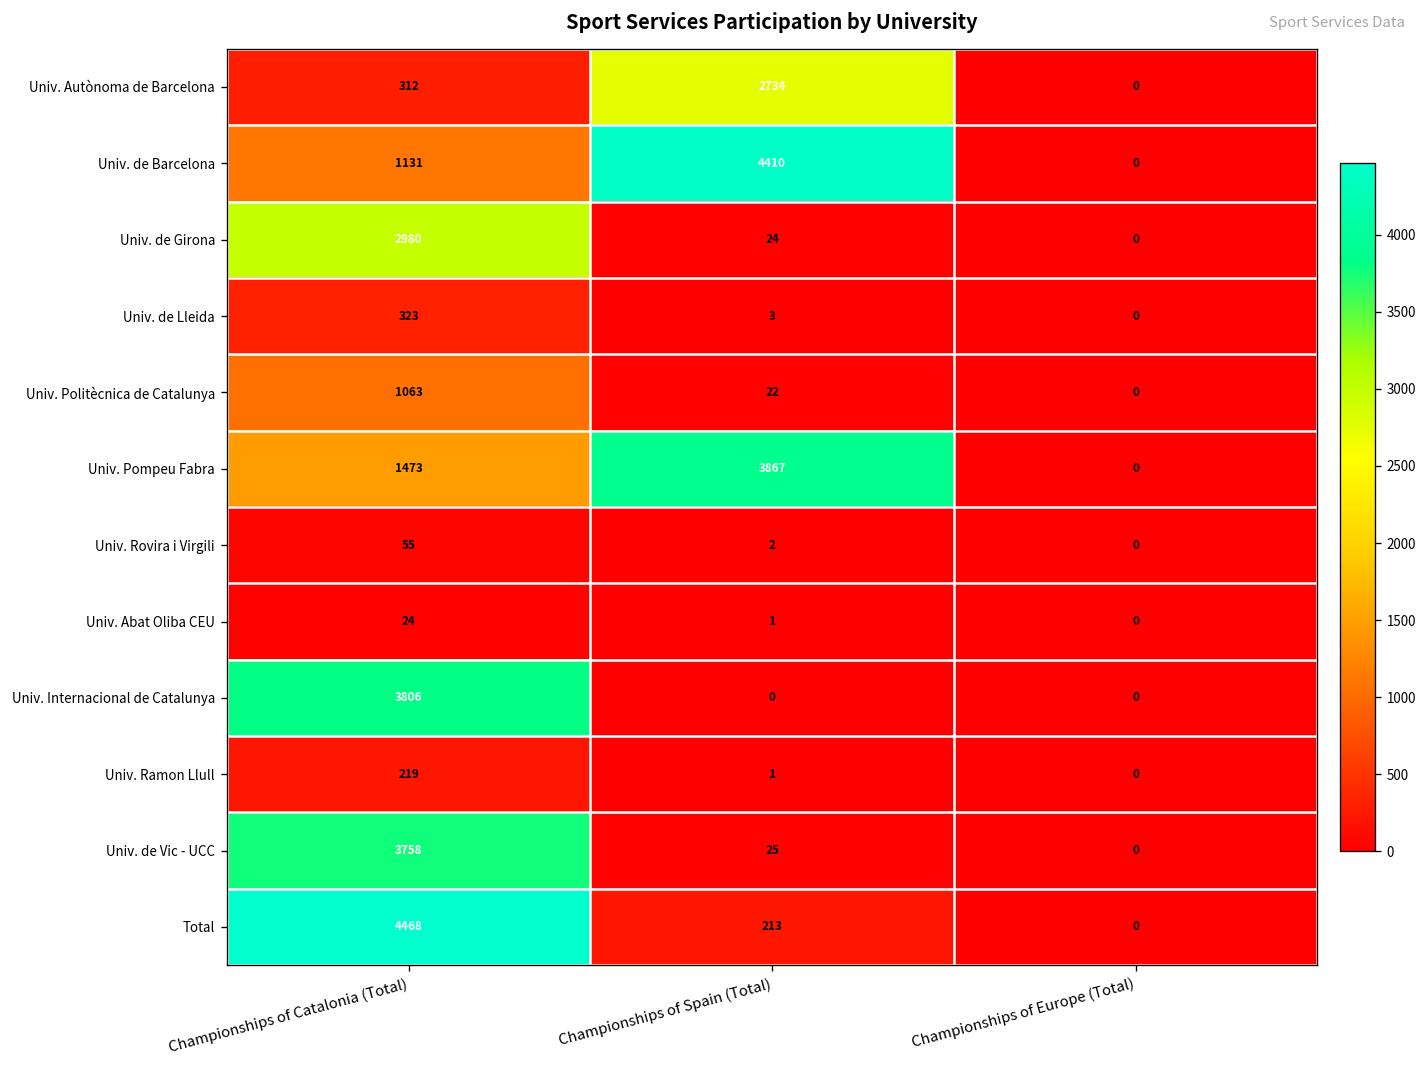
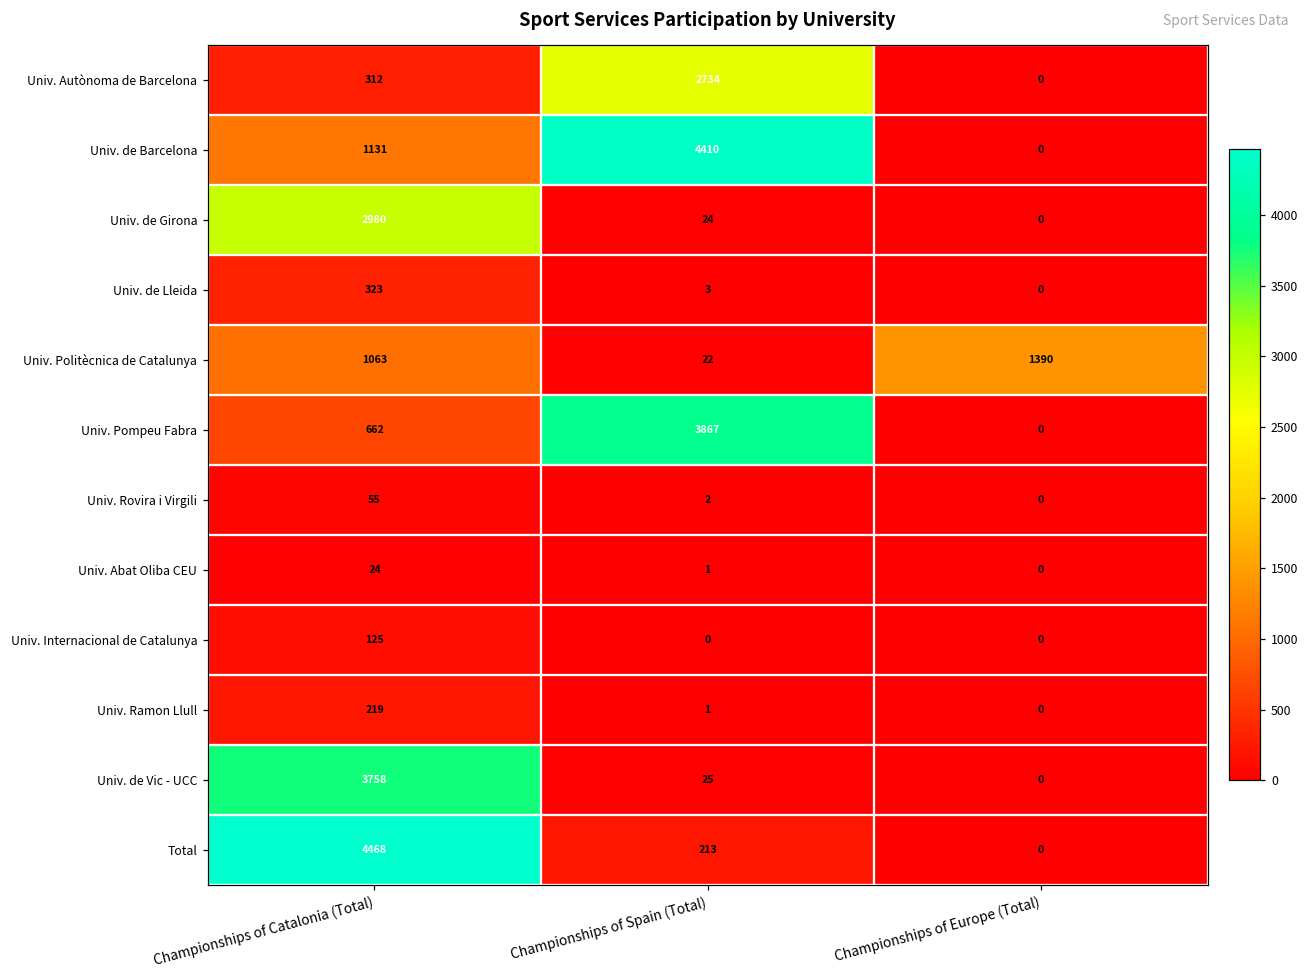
  {
    "Univ. Autònoma de Barcelona": {
      "Championships of Catalonia (Total)": 312,
      "Championships of Spain (Total)": 2734,
      "Championships of Europe (Total)": 0
    },
    "Univ. de Barcelona": {
      "Championships of Catalonia (Total)": 1131,
      "Championships of Spain (Total)": 4410,
      "Championships of Europe (Total)": 0
    },
    "Univ. de Girona": {
      "Championships of Catalonia (Total)": 2980,
      "Championships of Spain (Total)": 24,
      "Championships of Europe (Total)": 0
    },
    "Univ. de Lleida": {
      "Championships of Catalonia (Total)": 323,
      "Championships of Spain (Total)": 3,
      "Championships of Europe (Total)": 0
    },
    "Univ. Politècnica de Catalunya": {
      "Championships of Catalonia (Total)": 1063,
      "Championships of Spain (Total)": 22,
-     "Championships of Europe (Total)": 0
+     "Championships of Europe (Total)": 1390
    },
    "Univ. Pompeu Fabra": {
-     "Championships of Catalonia (Total)": 1473,
+     "Championships of Catalonia (Total)": 662,
      "Championships of Spain (Total)": 3867,
      "Championships of Europe (Total)": 0
    },
    "Univ. Rovira i Virgili": {
      "Championships of Catalonia (Total)": 55,
      "Championships of Spain (Total)": 2,
      "Championships of Europe (Total)": 0
    },
    "Univ. Abat Oliba CEU": {
      "Championships of Catalonia (Total)": 24,
      "Championships of Spain (Total)": 1,
      "Championships of Europe (Total)": 0
    },
    "Univ. Internacional de Catalunya": {
-     "Championships of Catalonia (Total)": 3806,
+     "Championships of Catalonia (Total)": 125,
      "Championships of Spain (Total)": 0,
      "Championships of Europe (Total)": 0
    },
    "Univ. Ramon Llull": {
      "Championships of Catalonia (Total)": 219,
      "Championships of Spain (Total)": 1,
      "Championships of Europe (Total)": 0
    },
    "Univ. de Vic - UCC": {
      "Championships of Catalonia (Total)": 3758,
      "Championships of Spain (Total)": 25,
      "Championships of Europe (Total)": 0
    },
    "Total": {
      "Championships of Catalonia (Total)": 4468,
      "Championships of Spain (Total)": 213,
      "Championships of Europe (Total)": 0
    }
  }
